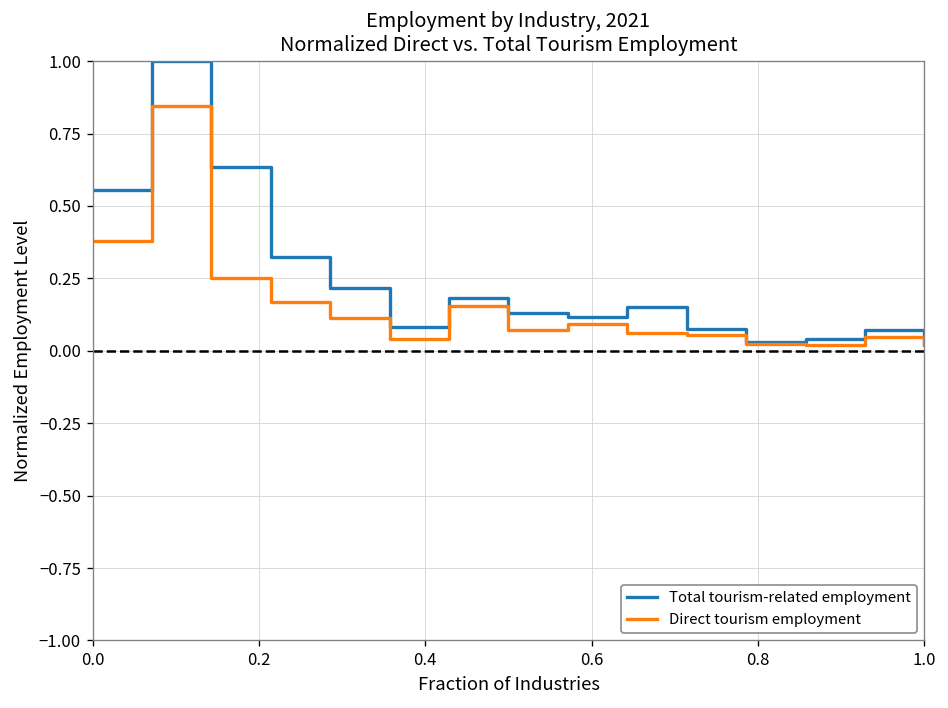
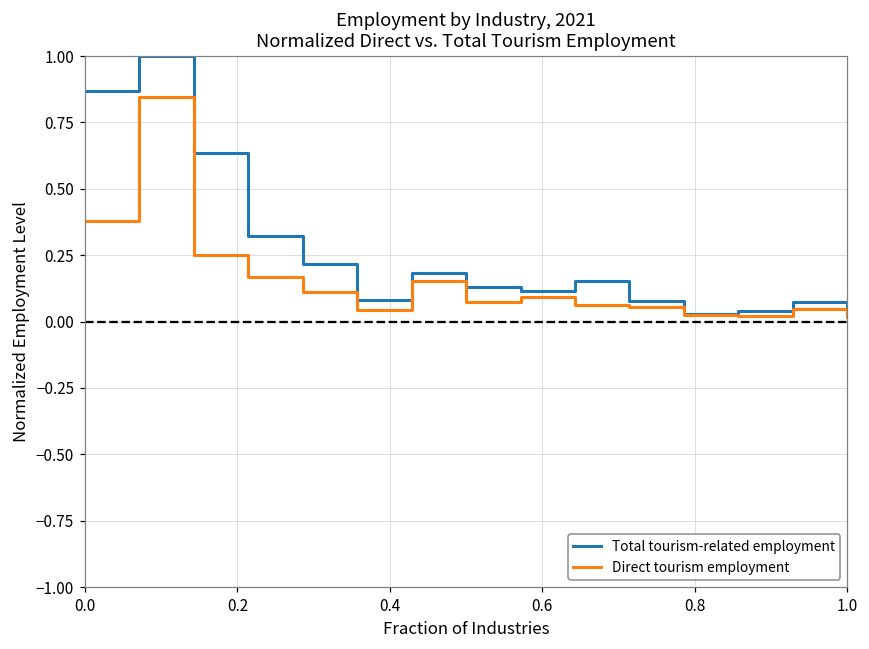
  {
    "Total tourism-related employment": {
-     "0.0": 0.55
+     "0.0": 0.87
    },
    "Direct tourism employment": {
      "0.0": 0.38
    }
  }
